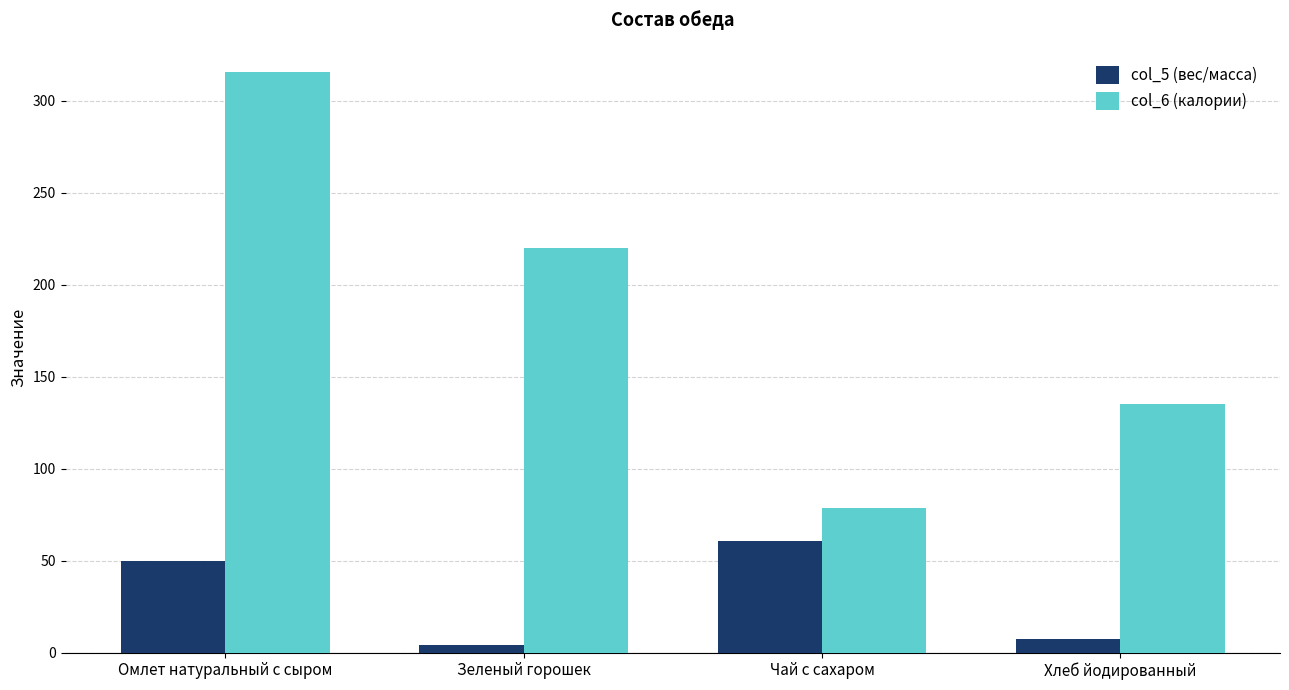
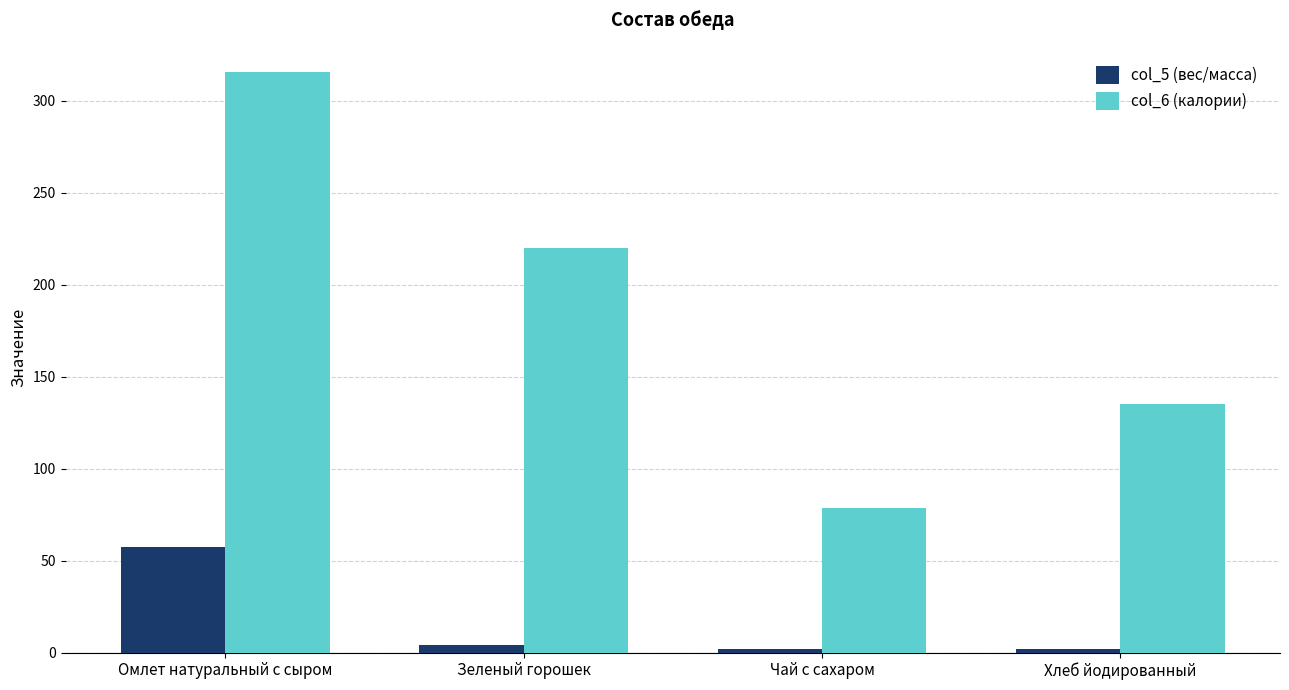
  {
    "col_5 (вес/масса)": {
-     "Омлет натуральный с сыром": 50,
+     "Омлет натуральный с сыром": 57,
      "Зеленый горошек": 4,
-     "Чай с сахаром": 61,
-     "Хлеб йодированный": 8
+     "Чай с сахаром": 2,
+     "Хлеб йодированный": 2
    },
    "col_6 (калории)": {
      "Омлет натуральный с сыром": 316,
      "Зеленый горошек": 220,
      "Чай с сахаром": 78,
      "Хлеб йодированный": 135
    }
  }
